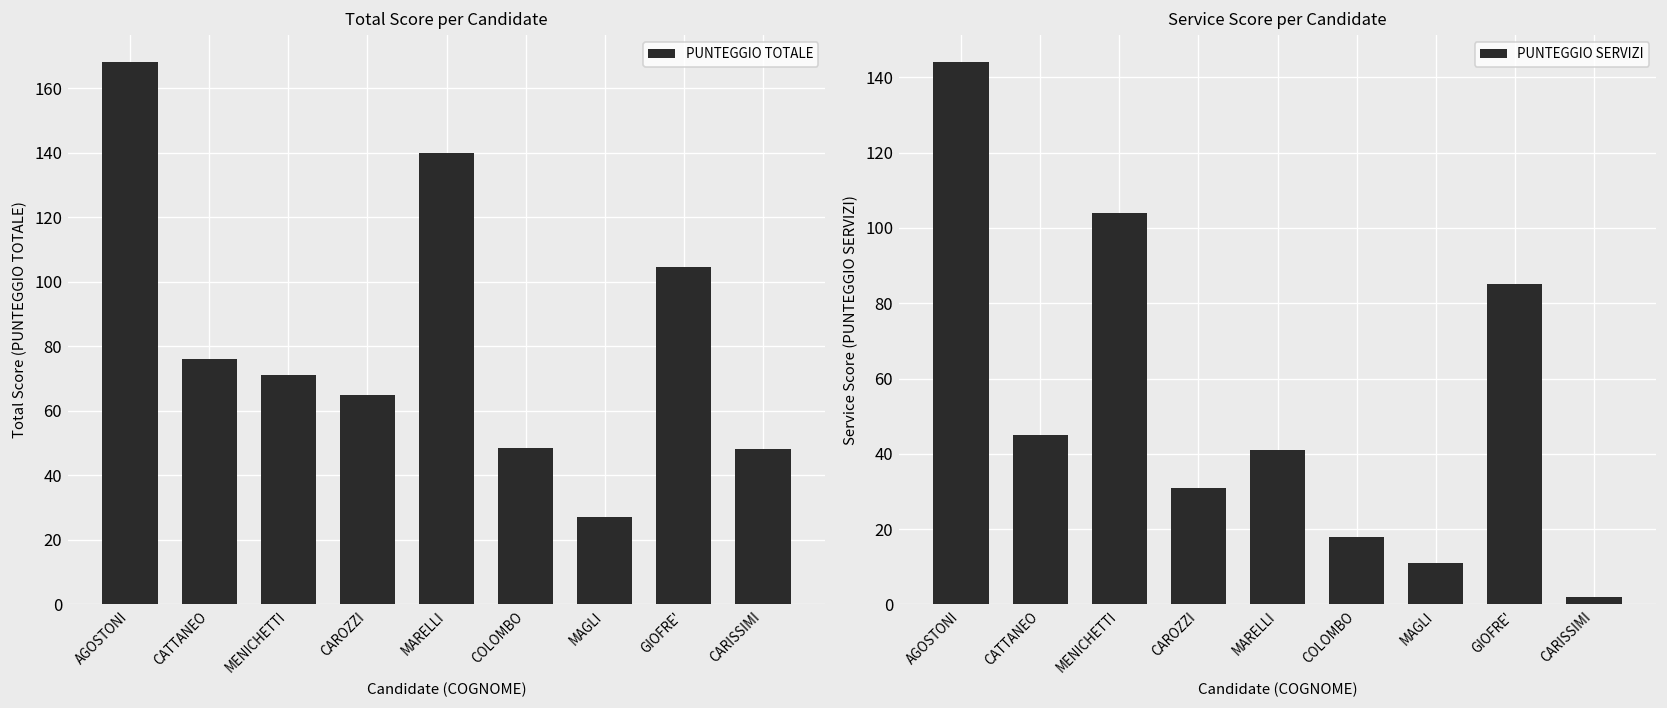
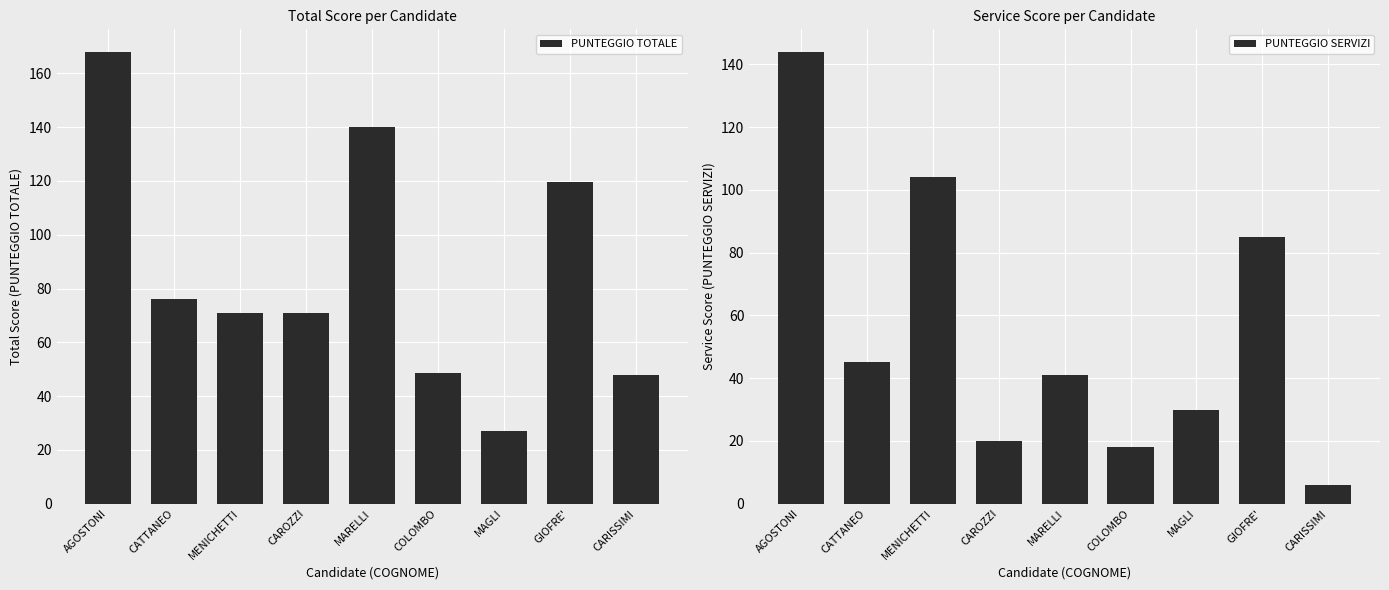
  {
    "Total Score per Candidate": {
      "AGOSTONI": 168,
      "CATTANEO": 76,
      "MENICHETTI": 71,
-     "CAROZZI": 65,
+     "CAROZZI": 71,
      "MARELLI": 140,
      "COLOMBO": 49,
      "MAGLI": 27,
-     "GIOFRE'": 105,
+     "GIOFRE'": 120,
      "CARISSIMI": 48
    },
    "Service Score per Candidate": {
      "AGOSTONI": 144,
      "CATTANEO": 45,
      "MENICHETTI": 104,
-     "CAROZZI": 31,
+     "CAROZZI": 20,
      "MARELLI": 41,
      "COLOMBO": 18,
-     "MAGLI": 11,
+     "MAGLI": 30,
      "GIOFRE'": 85,
-     "CARISSIMI": 2
+     "CARISSIMI": 6
    }
  }
